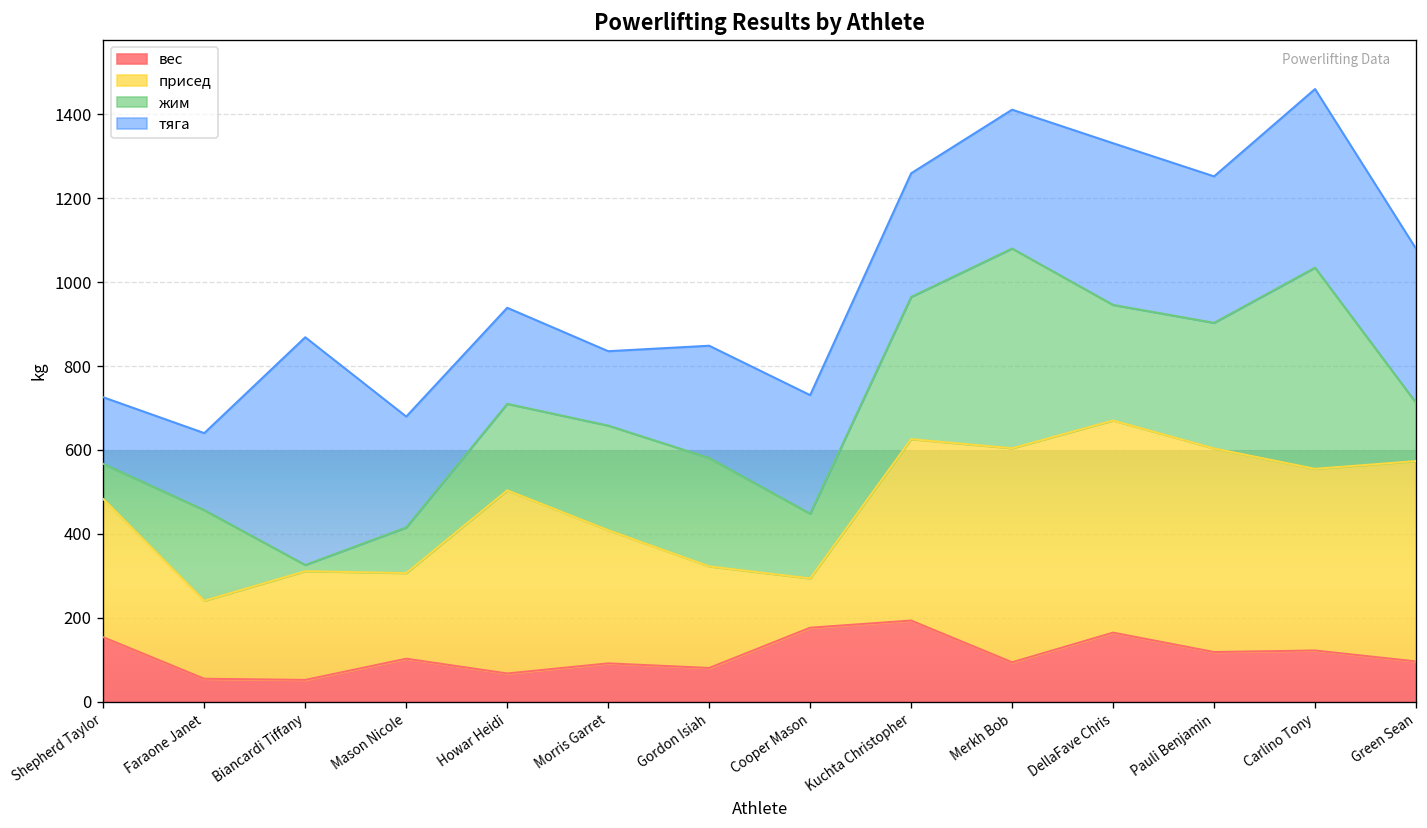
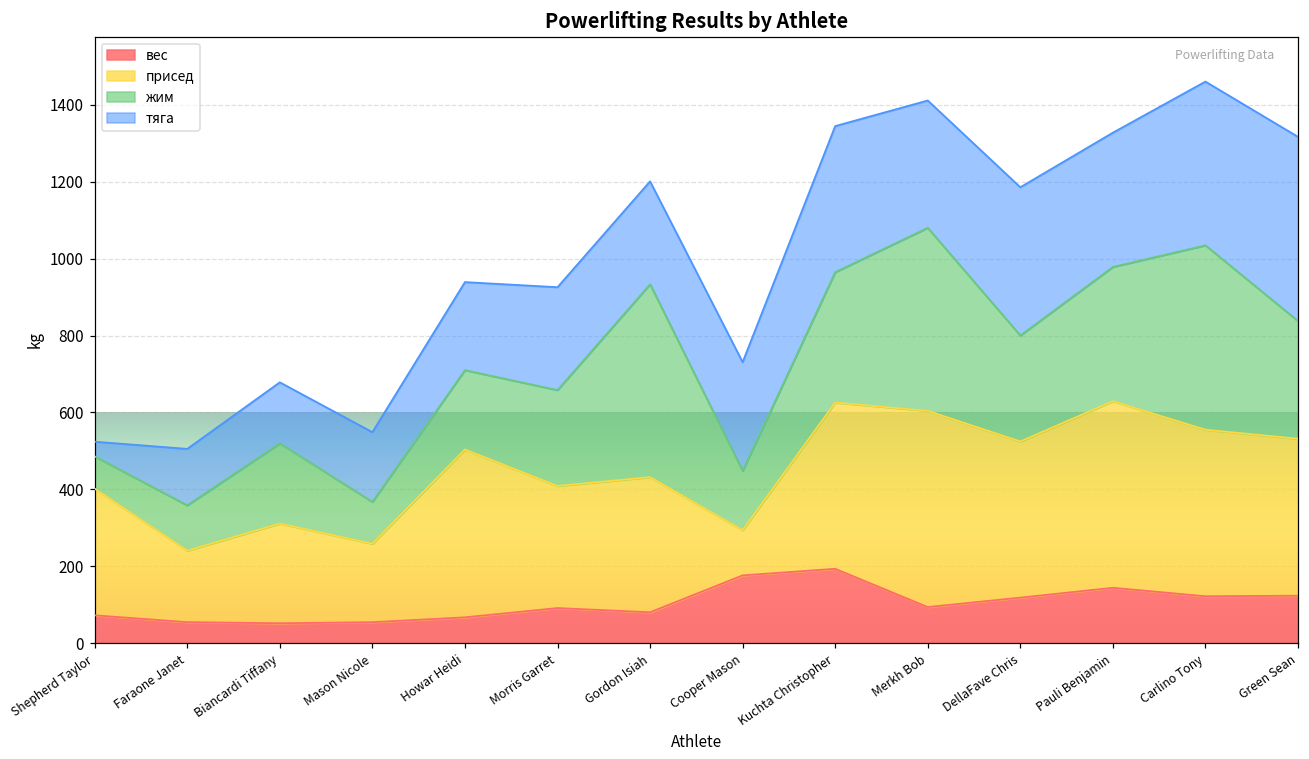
  {
    "вес": {
-     "Shepherd Taylor": 150,
+     "Shepherd Taylor": 70,
      "Faraone Janet": 50,
      "Biancardi Tiffany": 50,
-     "Mason Nicole": 100,
+     "Mason Nicole": 50,
      "Howar Heidi": 70,
      "Morris Garret": 90,
      "Gordon Isiah": 80,
      "Cooper Mason": 180,
      "Kuchta Christopher": 190,
      "Merkh Bob": 90,
-     "DellaFave Chris": 160,
-     "Pauli Benjamin": 120,
+     "DellaFave Chris": 120,
+     "Pauli Benjamin": 140,
      "Carlino Tony": 120,
-     "Green Sean": 100
+     "Green Sean": 120
    },
    "присед": {
      "Shepherd Taylor": 330,
      "Faraone Janet": 190,
      "Biancardi Tiffany": 260,
      "Mason Nicole": 200,
      "Howar Heidi": 440,
      "Morris Garret": 320,
-     "Gordon Isiah": 240,
+     "Gordon Isiah": 350,
      "Cooper Mason": 120,
      "Kuchta Christopher": 430,
      "Merkh Bob": 510,
-     "DellaFave Chris": 510,
+     "DellaFave Chris": 410,
      "Pauli Benjamin": 490,
      "Carlino Tony": 430,
-     "Green Sean": 480
+     "Green Sean": 410
    },
    "жим": {
      "Shepherd Taylor": 80,
-     "Faraone Janet": 220,
-     "Biancardi Tiffany": 10,
+     "Faraone Janet": 120,
+     "Biancardi Tiffany": 210,
      "Mason Nicole": 110,
      "Howar Heidi": 210,
      "Morris Garret": 250,
-     "Gordon Isiah": 260,
+     "Gordon Isiah": 500,
      "Cooper Mason": 150,
      "Kuchta Christopher": 340,
      "Merkh Bob": 480,
      "DellaFave Chris": 280,
-     "Pauli Benjamin": 300,
+     "Pauli Benjamin": 350,
      "Carlino Tony": 480,
-     "Green Sean": 140
+     "Green Sean": 310
    },
    "тяга": {
-     "Shepherd Taylor": 160,
-     "Faraone Janet": 180,
-     "Biancardi Tiffany": 540,
-     "Mason Nicole": 260,
+     "Shepherd Taylor": 40,
+     "Faraone Janet": 150,
+     "Biancardi Tiffany": 160,
+     "Mason Nicole": 180,
      "Howar Heidi": 230,
-     "Morris Garret": 180,
+     "Morris Garret": 270,
      "Gordon Isiah": 270,
      "Cooper Mason": 280,
-     "Kuchta Christopher": 290,
+     "Kuchta Christopher": 380,
      "Merkh Bob": 330,
      "DellaFave Chris": 390,
      "Pauli Benjamin": 350,
      "Carlino Tony": 430,
-     "Green Sean": 370
+     "Green Sean": 480
    }
  }
